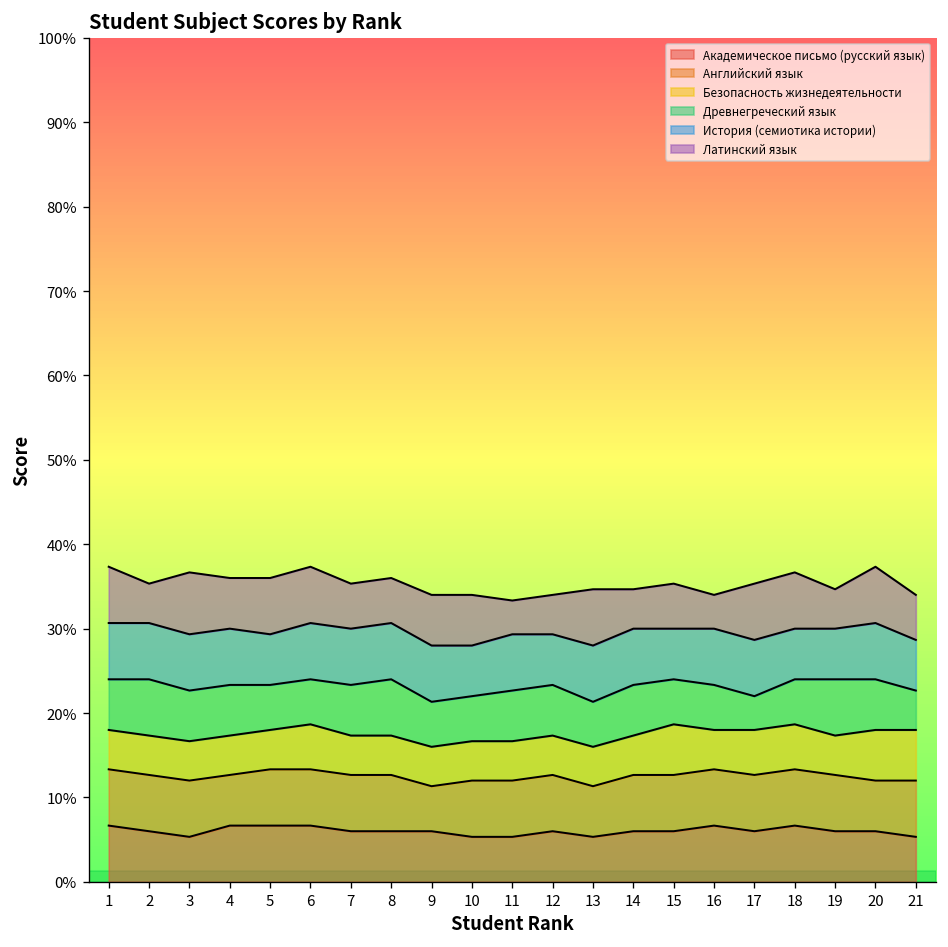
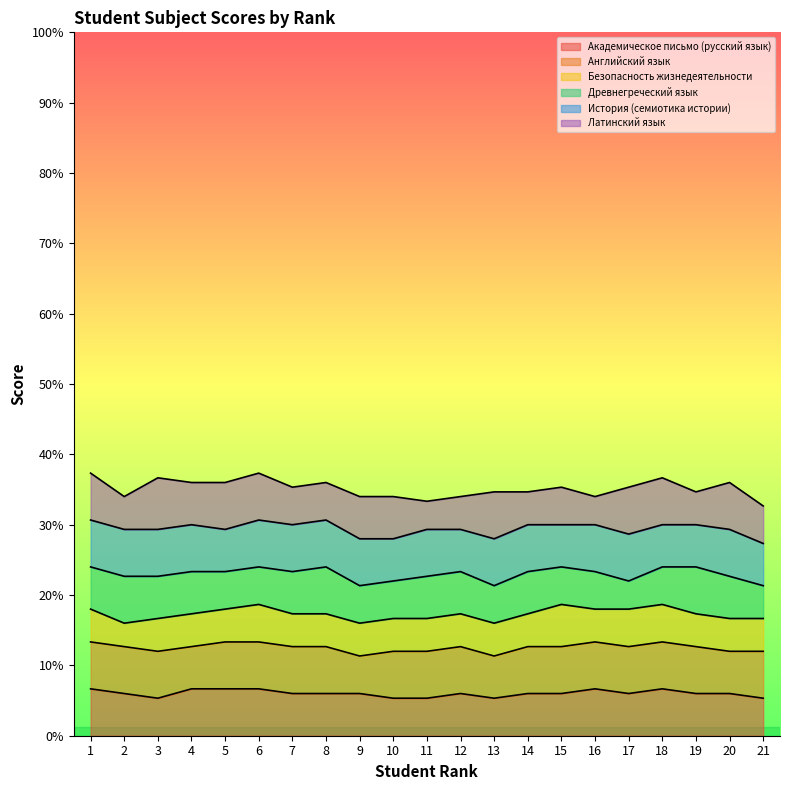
  {
    "Безопасность жизнедеятельности": {
      "1": "5%",
-     "2": "5%",
+     "2": "3%",
      "3": "5%",
      "4": "5%",
      "5": "5%",
      "6": "5%",
      "7": "5%",
      "8": "5%",
      "9": "5%",
      "10": "5%",
      "11": "5%",
      "12": "5%",
      "13": "5%",
      "14": "5%",
      "15": "6%",
      "16": "5%",
      "17": "5%",
      "18": "5%",
      "19": "5%",
-     "20": "6%",
-     "21": "6%"
+     "20": "5%",
+     "21": "5%"
    },
    "Древнегреческий язык": {
      "1": "6%",
      "2": "7%",
      "3": "6%",
      "4": "6%",
      "5": "5%",
      "6": "5%",
      "7": "6%",
      "8": "7%",
      "9": "5%",
      "10": "5%",
      "11": "6%",
      "12": "6%",
      "13": "5%",
      "14": "6%",
      "15": "5%",
      "16": "5%",
      "17": "4%",
      "18": "5%",
      "19": "7%",
      "20": "6%",
      "21": "5%"
    },
    "История (семиотика истории)": {
      "1": "7%",
      "2": "7%",
      "3": "7%",
      "4": "7%",
      "5": "6%",
      "6": "7%",
      "7": "7%",
      "8": "7%",
      "9": "7%",
      "10": "6%",
      "11": "7%",
      "12": "6%",
      "13": "7%",
      "14": "7%",
      "15": "6%",
      "16": "7%",
      "17": "7%",
      "18": "6%",
      "19": "6%",
      "20": "7%",
      "21": "6%"
    },
    "Латинский язык": {
      "1": "7%",
      "2": "5%",
      "3": "7%",
      "4": "6%",
      "5": "7%",
      "6": "7%",
      "7": "5%",
      "8": "5%",
      "9": "6%",
      "10": "6%",
      "11": "4%",
      "12": "5%",
      "13": "7%",
      "14": "5%",
      "15": "5%",
      "16": "4%",
      "17": "7%",
      "18": "7%",
      "19": "5%",
      "20": "7%",
      "21": "5%"
    }
  }
